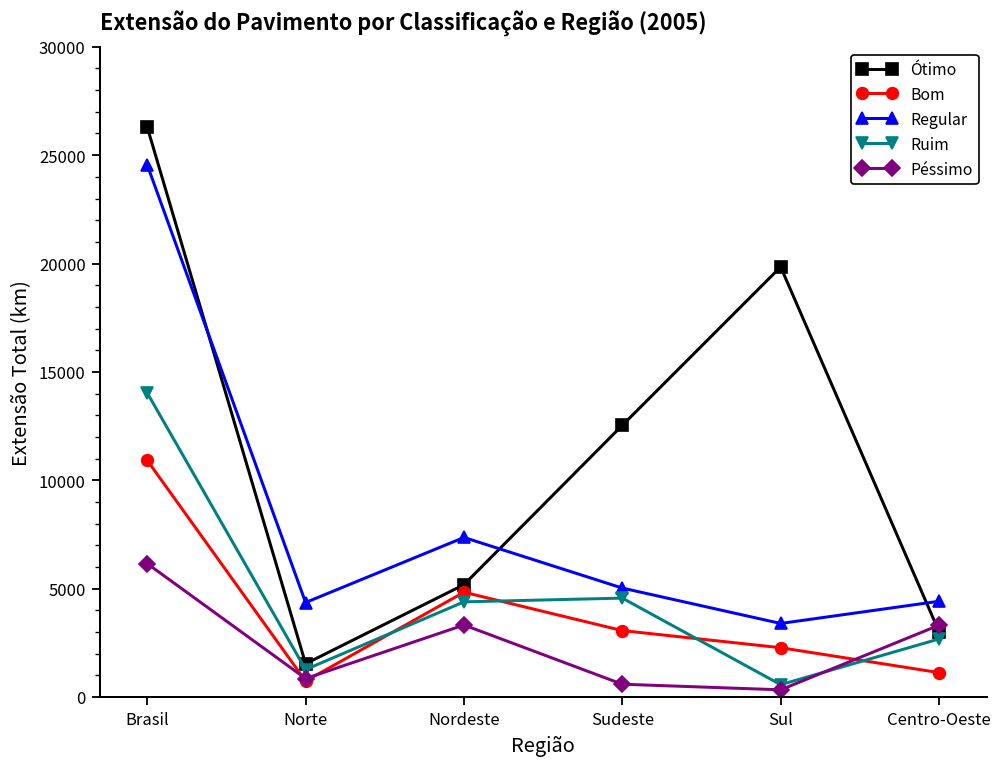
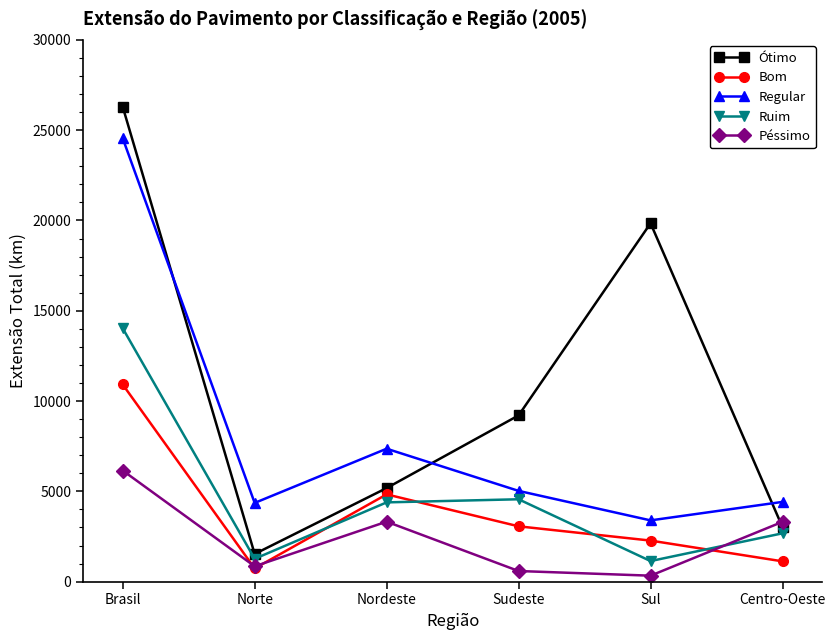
  {
    "Ótimo": {
      "Brasil": 26300,
      "Norte": 1500,
      "Nordeste": 5200,
-     "Sudeste": 12500,
+     "Sudeste": 9200,
      "Sul": 19800,
      "Centro-Oeste": 3000
    },
    "Bom": {
      "Brasil": 10900,
      "Nordeste": 4800,
      "Sudeste": 3100,
      "Sul": 2300,
      "Centro-Oeste": 1100
    },
    "Regular": {
      "Brasil": 24600,
      "Norte": 4400,
      "Nordeste": 7400,
      "Sudeste": 5000,
      "Sul": 3400,
      "Centro-Oeste": 4400
    },
    "Ruim": {
      "Brasil": 14000,
      "Norte": 1300,
      "Nordeste": 4400,
      "Sudeste": 4600,
-     "Sul": 600,
+     "Sul": 1100,
      "Centro-Oeste": 2700
    },
    "Péssimo": {
      "Brasil": 6200,
      "Nordeste": 3300,
      "Sudeste": 600,
      "Sul": 300,
      "Centro-Oeste": 3300
    }
  }
